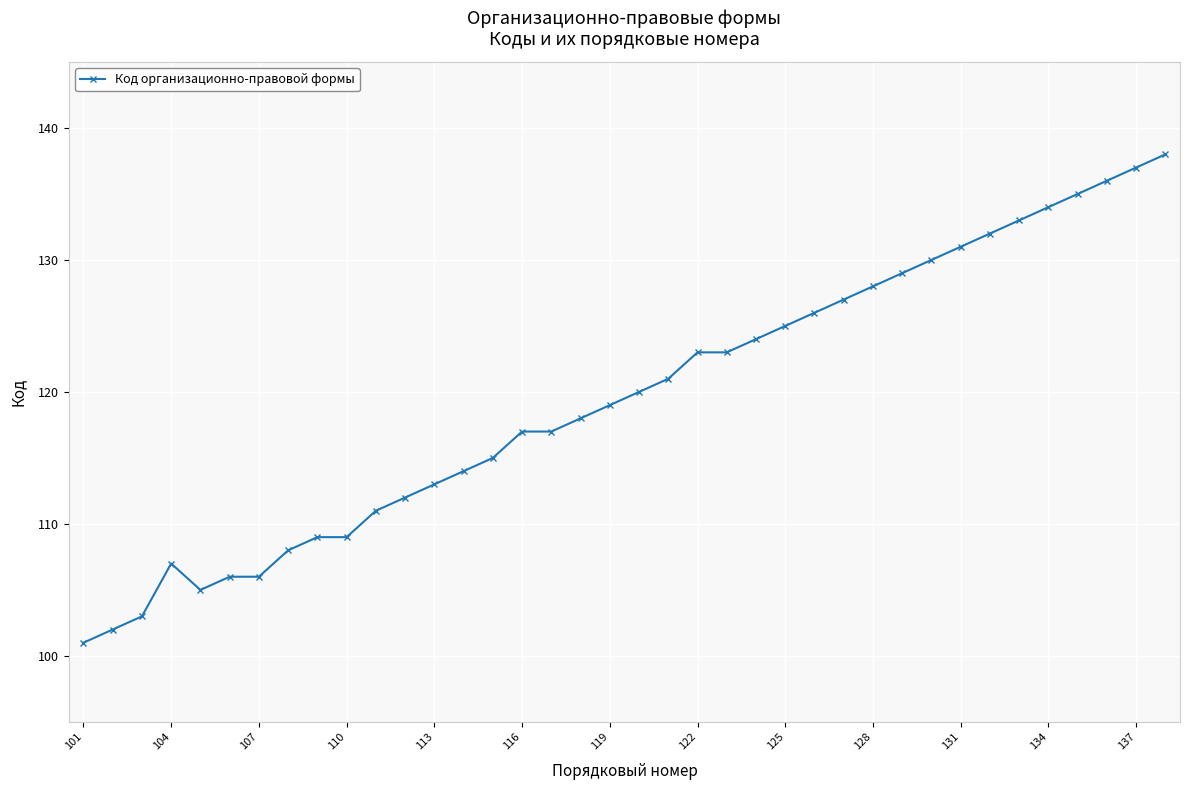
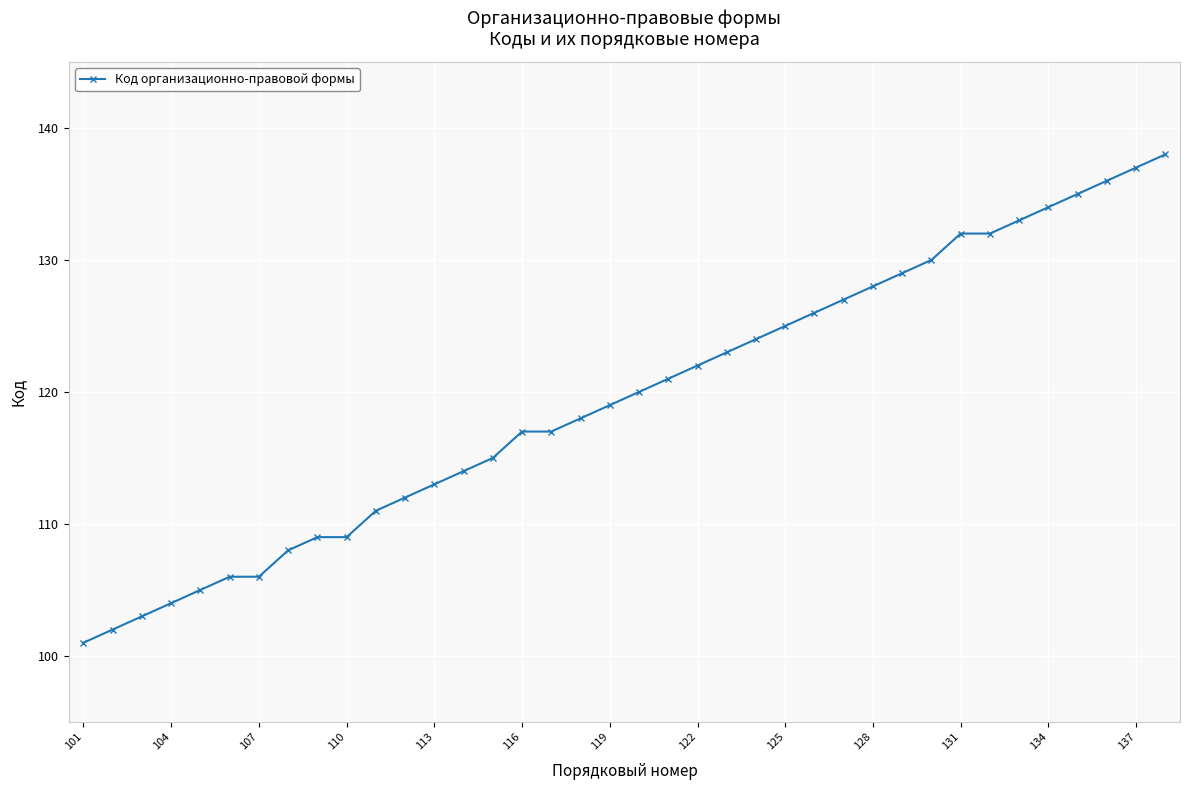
  {
    "101": 101,
-   "104": 107,
+   "104": 104,
    "107": 106,
    "110": 109,
    "113": 113,
    "116": 117,
    "119": 119,
-   "122": 123,
+   "122": 122,
    "125": 125,
    "128": 128,
-   "131": 131,
+   "131": 132,
    "134": 134,
    "137": 137
  }
